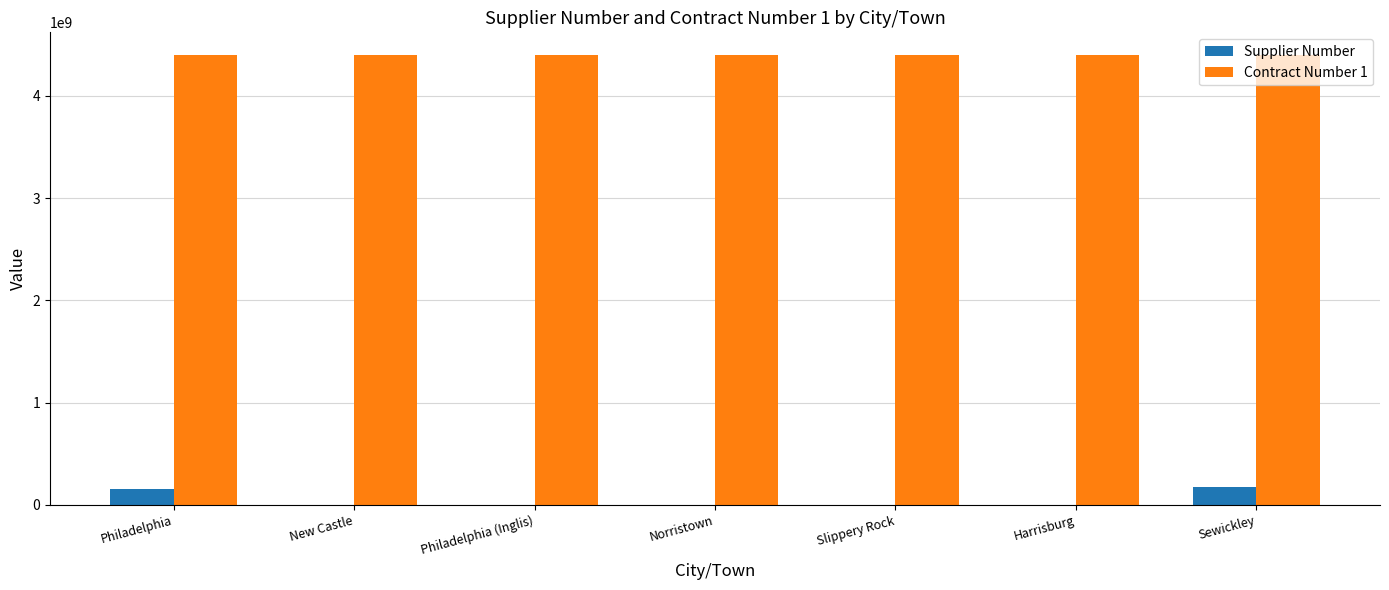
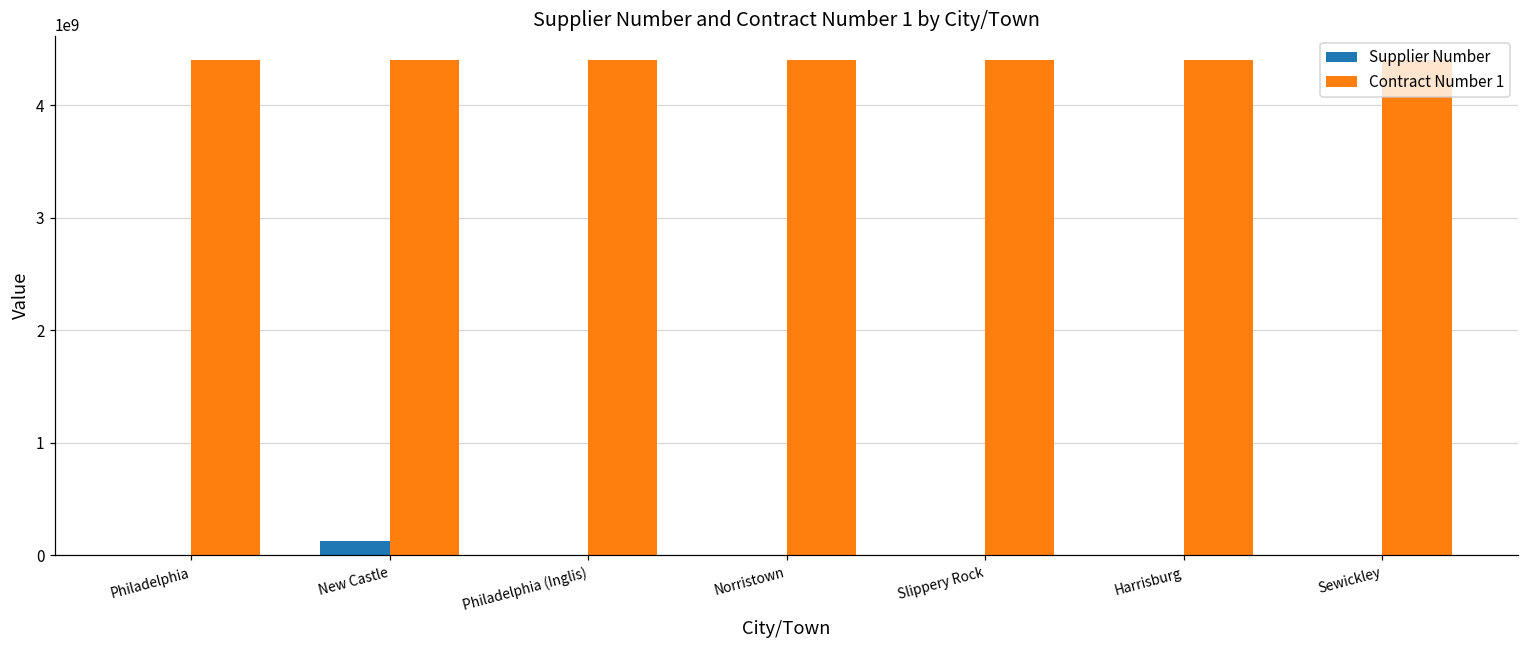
  {
    "Supplier Number": {
-     "Philadelphia": 160000000,
-     "New Castle": 0,
-     "Sewickley": 180000000
+     "Philadelphia": 0,
+     "New Castle": 130000000,
+     "Sewickley": 0
    },
    "Contract Number 1": {
      "Philadelphia": 4400000000,
      "New Castle": 4400000000,
      "Philadelphia (Inglis)": 4400000000,
      "Norristown": 4400000000,
      "Slippery Rock": 4400000000,
      "Harrisburg": 4400000000
    }
  }
